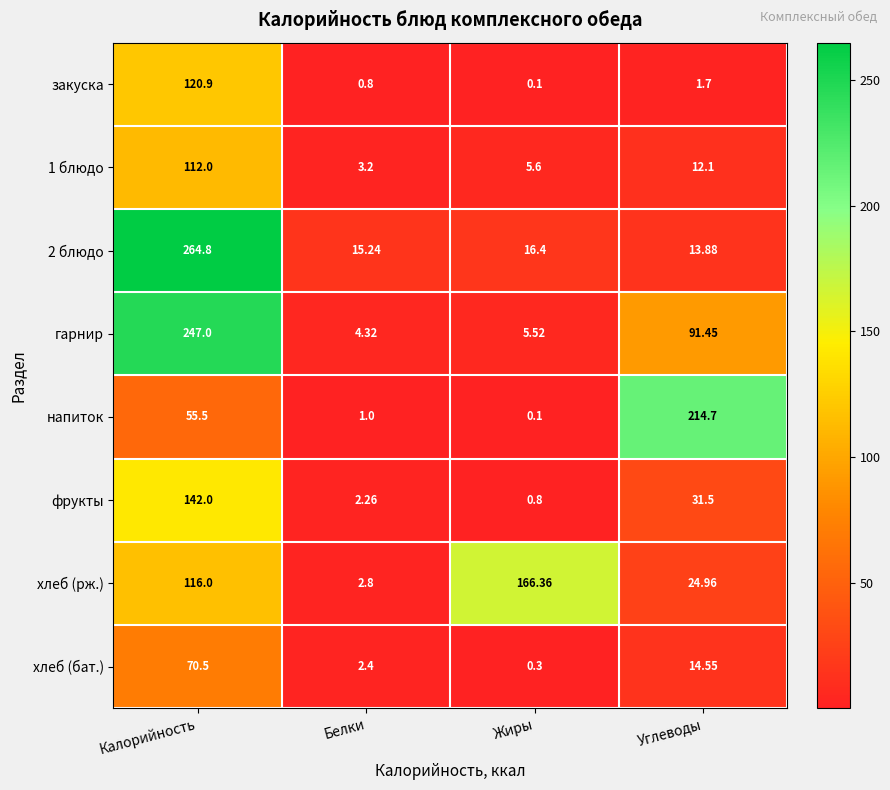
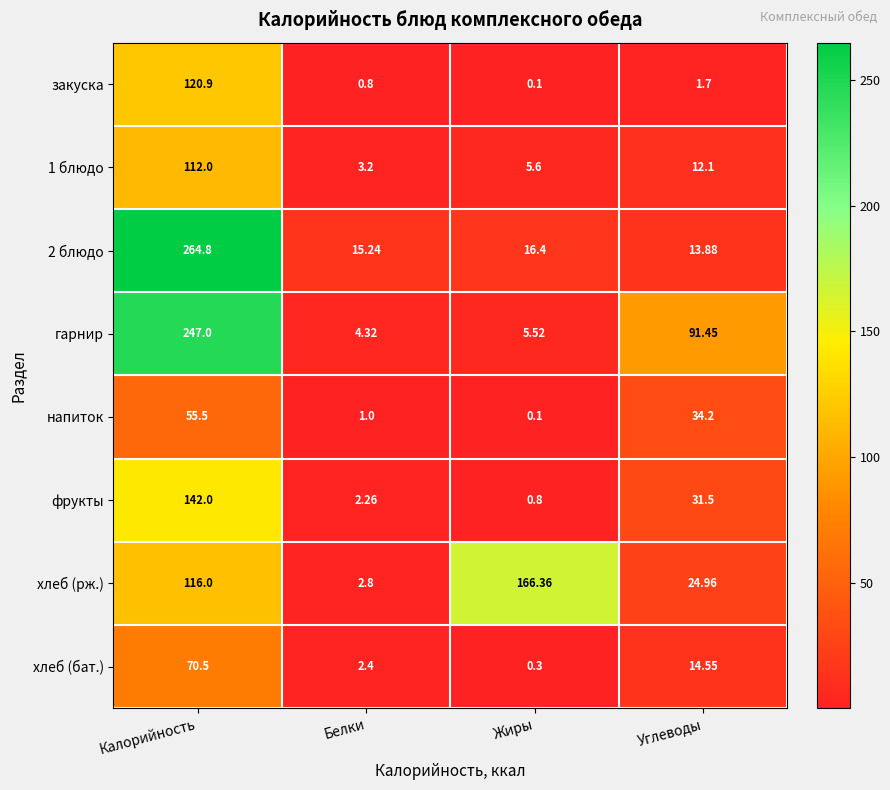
  {
    "закуска": {
      "Калорийность": 120.9,
      "Белки": 0.8,
      "Жиры": 0.1,
      "Углеводы": 1.7
    },
    "1 блюдо": {
      "Калорийность": 112.0,
      "Белки": 3.2,
      "Жиры": 5.6,
      "Углеводы": 12.1
    },
    "2 блюдо": {
      "Калорийность": 264.8,
      "Белки": 15.24,
      "Жиры": 16.4,
      "Углеводы": 13.88
    },
    "гарнир": {
      "Калорийность": 247.0,
      "Белки": 4.32,
      "Жиры": 5.52,
      "Углеводы": 91.45
    },
    "напиток": {
      "Калорийность": 55.5,
      "Белки": 1.0,
      "Жиры": 0.1,
-     "Углеводы": 214.7
+     "Углеводы": 34.2
    },
    "фрукты": {
      "Калорийность": 142.0,
      "Белки": 2.26,
      "Жиры": 0.8,
      "Углеводы": 31.5
    },
    "хлеб (рж.)": {
      "Калорийность": 116.0,
      "Белки": 2.8,
      "Жиры": 166.36,
      "Углеводы": 24.96
    },
    "хлеб (бат.)": {
      "Калорийность": 70.5,
      "Белки": 2.4,
      "Жиры": 0.3,
      "Углеводы": 14.55
    }
  }
